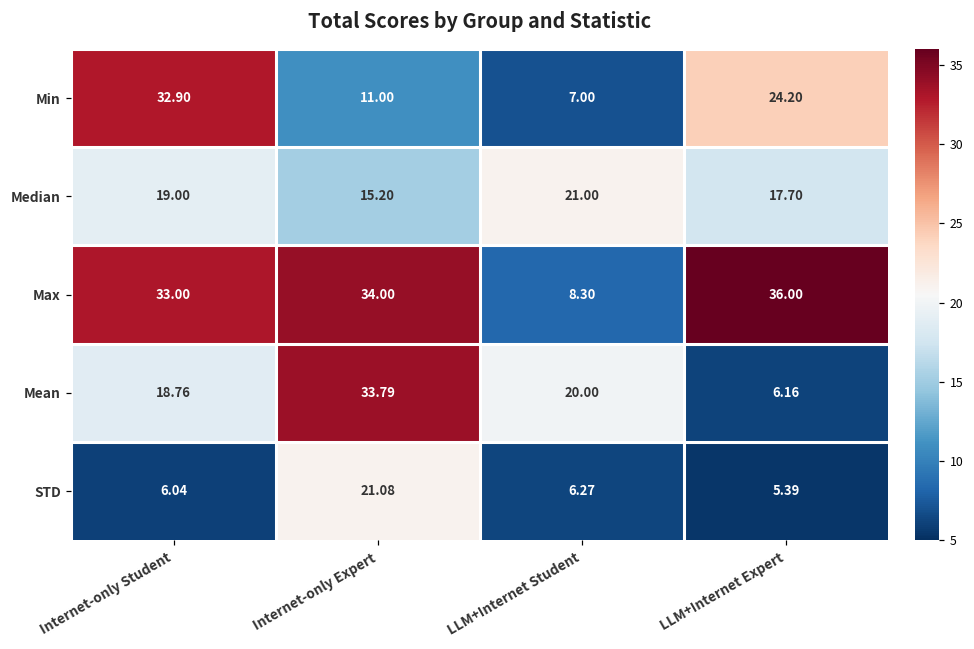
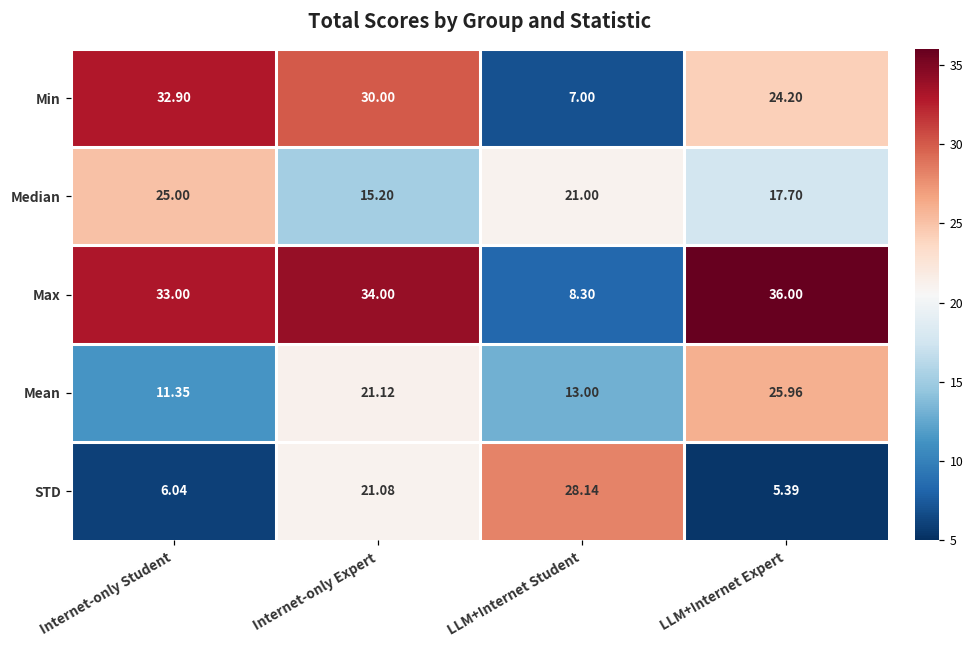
  {
    "Min": {
      "Internet-only Student": 32.90,
-     "Internet-only Expert": 11.00,
+     "Internet-only Expert": 30.00,
      "LLM+Internet Student": 7.00,
      "LLM+Internet Expert": 24.20
    },
    "Median": {
-     "Internet-only Student": 19.00,
+     "Internet-only Student": 25.00,
      "Internet-only Expert": 15.20,
      "LLM+Internet Student": 21.00,
      "LLM+Internet Expert": 17.70
    },
    "Max": {
      "Internet-only Student": 33.00,
      "Internet-only Expert": 34.00,
      "LLM+Internet Student": 8.30,
      "LLM+Internet Expert": 36.00
    },
    "Mean": {
-     "Internet-only Student": 18.76,
-     "Internet-only Expert": 33.79,
-     "LLM+Internet Student": 20.00,
-     "LLM+Internet Expert": 6.16
+     "Internet-only Student": 11.35,
+     "Internet-only Expert": 21.12,
+     "LLM+Internet Student": 13.00,
+     "LLM+Internet Expert": 25.96
    },
    "STD": {
      "Internet-only Student": 6.04,
      "Internet-only Expert": 21.08,
-     "LLM+Internet Student": 6.27,
+     "LLM+Internet Student": 28.14,
      "LLM+Internet Expert": 5.39
    }
  }
